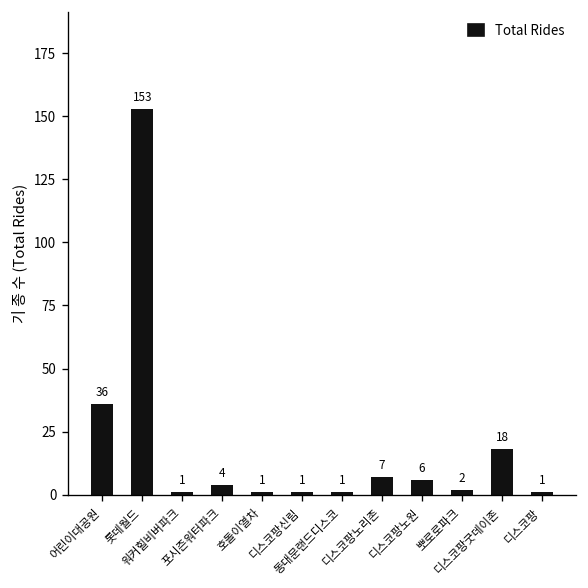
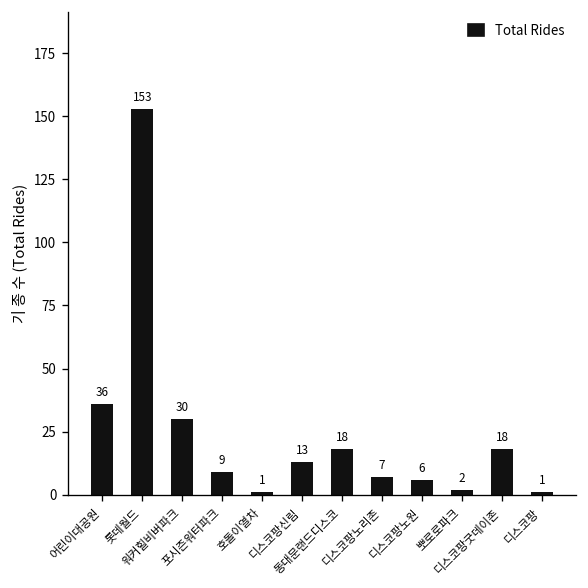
  {
    "어린이대공원": 36,
    "롯데월드": 153,
-   "워커힐비버파크": 1,
-   "포시즌워터파크": 4,
+   "워커힐비버파크": 30,
+   "포시즌워터파크": 9,
    "호돌이열차": 1,
-   "디스코팡신림": 1,
-   "동대문랜드디스코": 1,
+   "디스코팡신림": 13,
+   "동대문랜드디스코": 18,
    "디스코팡노리존": 7,
    "디스코팡노원": 6,
    "뽀로로파크": 2,
    "디스코팡굿데이존": 18,
    "디스코팡": 1
  }
